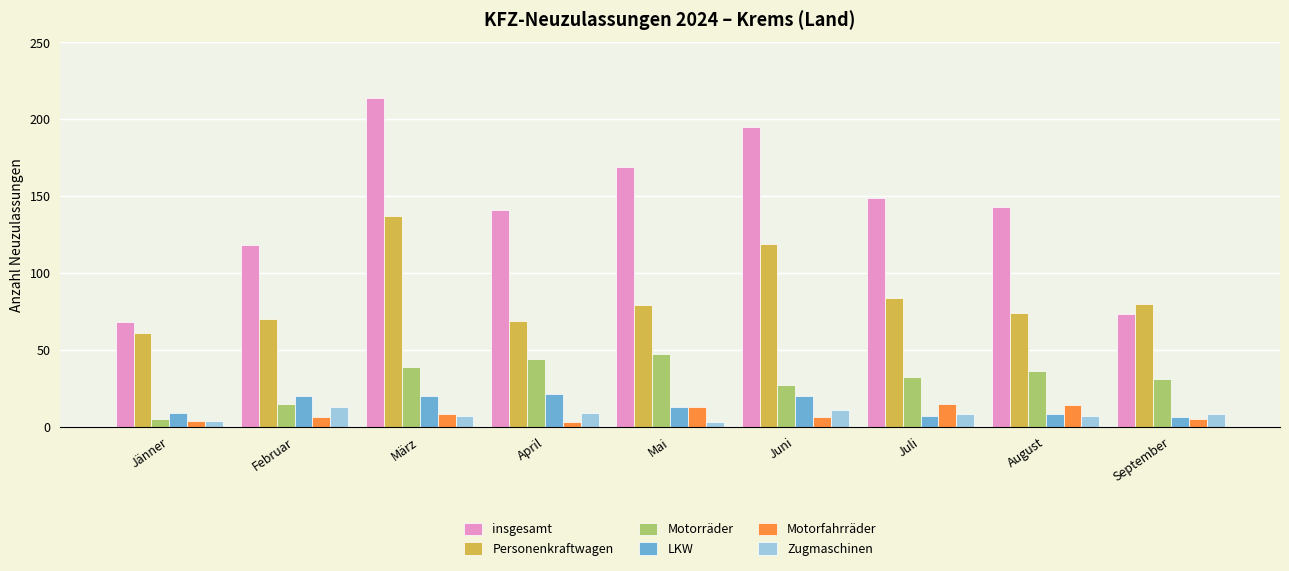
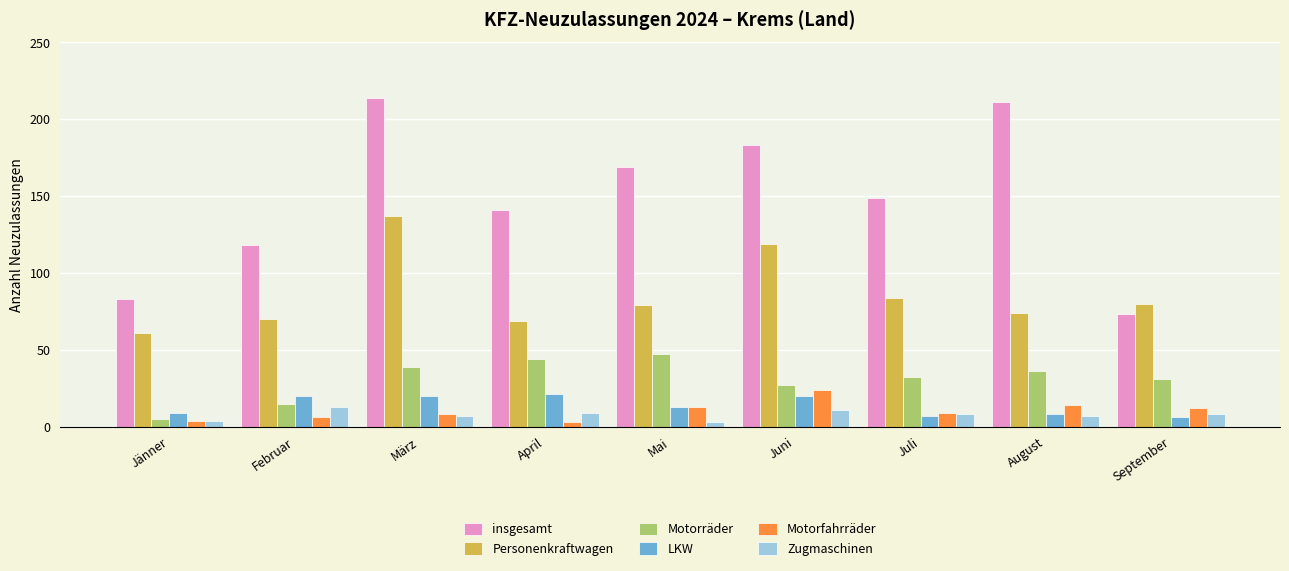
  {
    "insgesamt": {
-     "Jänner": 68,
+     "Jänner": 83,
      "Februar": 118,
      "März": 214,
      "April": 141,
      "Mai": 169,
-     "Juni": 195,
+     "Juni": 183,
      "Juli": 149,
-     "August": 143,
+     "August": 211,
      "September": 73
    },
    "Motorfahrräder": {
      "Jänner": 4,
      "Februar": 6,
      "März": 8,
      "April": 3,
      "Mai": 13,
-     "Juni": 6,
-     "Juli": 15,
+     "Juni": 24,
+     "Juli": 9,
      "August": 14,
-     "September": 5
+     "September": 12
    }
  }
